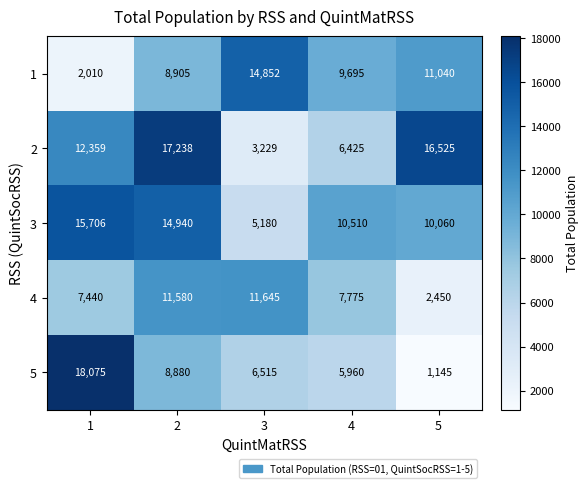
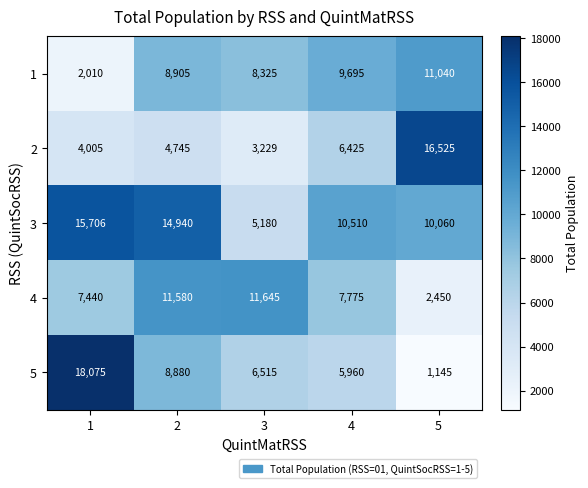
  {
    "1": {
      "1": "2,010",
      "2": "8,905",
-     "3": "14,852",
+     "3": "8,325",
      "4": "9,695",
      "5": "11,040"
    },
    "2": {
-     "1": "12,359",
-     "2": "17,238",
+     "1": "4,005",
+     "2": "4,745",
      "3": "3,229",
      "4": "6,425",
      "5": "16,525"
    },
    "3": {
      "1": "15,706",
      "2": "14,940",
      "3": "5,180",
      "4": "10,510",
      "5": "10,060"
    },
    "4": {
      "1": "7,440",
      "2": "11,580",
      "3": "11,645",
      "4": "7,775",
      "5": "2,450"
    },
    "5": {
      "1": "18,075",
      "2": "8,880",
      "3": "6,515",
      "4": "5,960",
      "5": "1,145"
    }
  }
